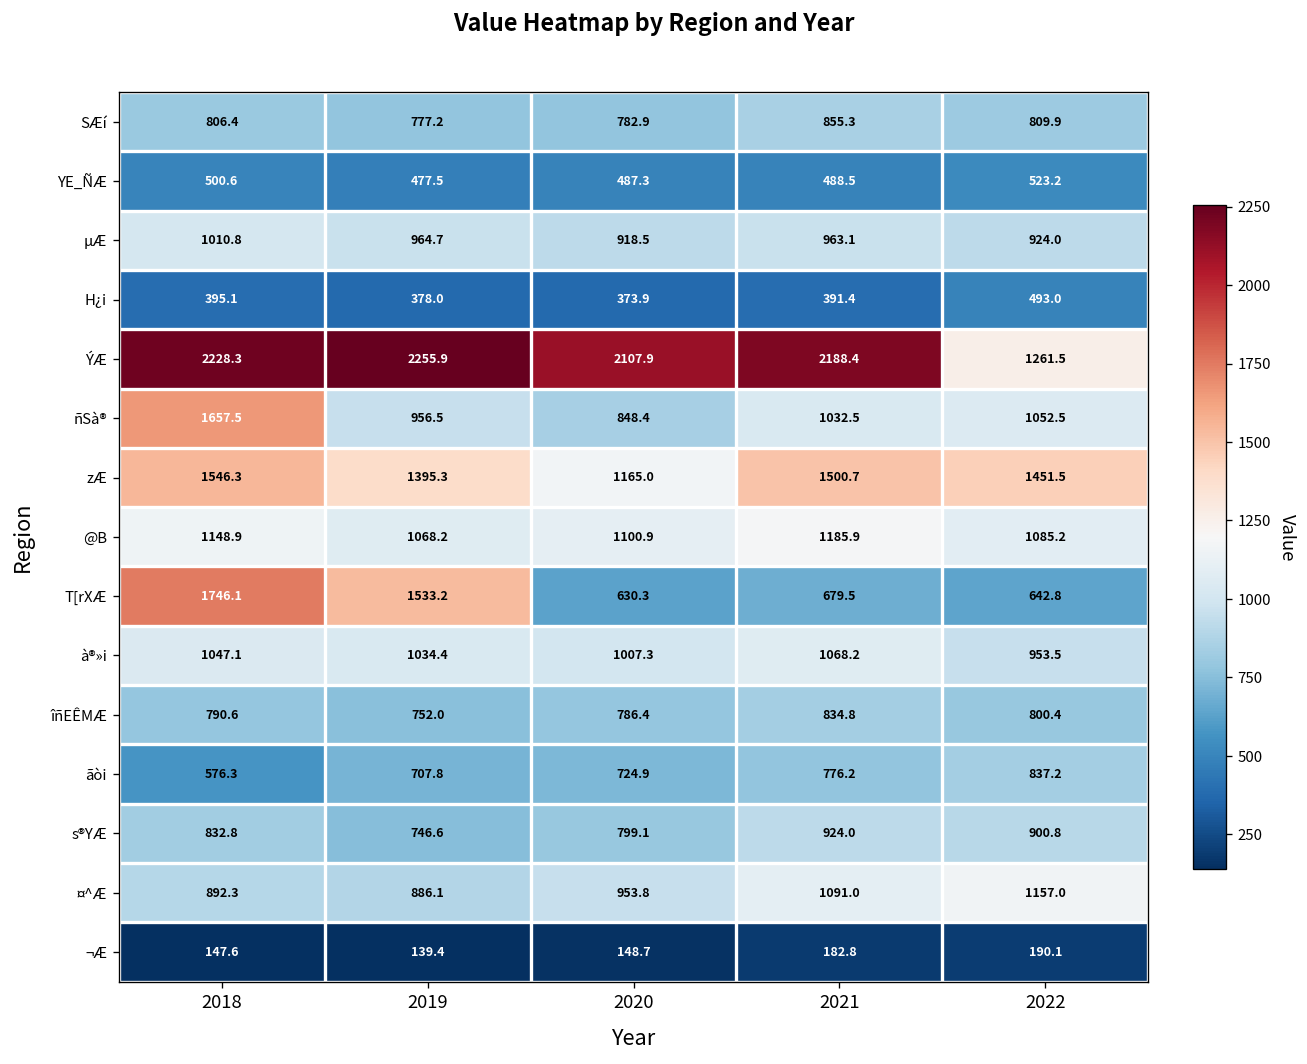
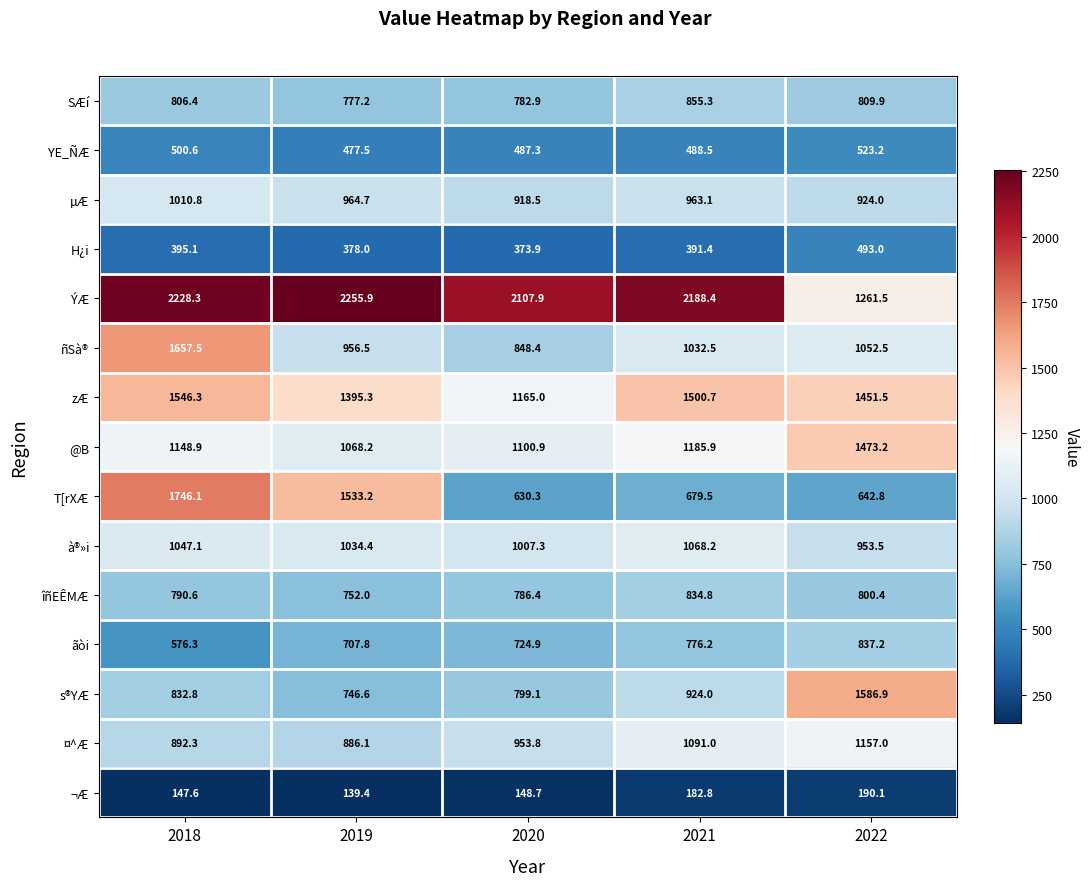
  {
    "SÆí": {
      "2018": 806.4,
      "2019": 777.2,
      "2020": 782.9,
      "2021": 855.3,
      "2022": 809.9
    },
    "YE_ÑÆ": {
      "2018": 500.6,
      "2019": 477.5,
      "2020": 487.3,
      "2021": 488.5,
      "2022": 523.2
    },
    "µÆ": {
      "2018": 1010.8,
      "2019": 964.7,
      "2020": 918.5,
      "2021": 963.1,
      "2022": 924.0
    },
    "H¿i": {
      "2018": 395.1,
      "2019": 378.0,
      "2020": 373.9,
      "2021": 391.4,
      "2022": 493.0
    },
    "ÝÆ": {
      "2018": 2228.3,
      "2019": 2255.9,
      "2020": 2107.9,
      "2021": 2188.4,
      "2022": 1261.5
    },
    "ñSà®": {
      "2018": 1657.5,
      "2019": 956.5,
      "2020": 848.4,
      "2021": 1032.5,
      "2022": 1052.5
    },
    "zÆ": {
      "2018": 1546.3,
      "2019": 1395.3,
      "2020": 1165.0,
      "2021": 1500.7,
      "2022": 1451.5
    },
    "@B": {
      "2018": 1148.9,
      "2019": 1068.2,
      "2020": 1100.9,
      "2021": 1185.9,
-     "2022": 1085.2
+     "2022": 1473.2
    },
    "T[rXÆ": {
      "2018": 1746.1,
      "2019": 1533.2,
      "2020": 630.3,
      "2021": 679.5,
      "2022": 642.8
    },
    "à®»i": {
      "2018": 1047.1,
      "2019": 1034.4,
      "2020": 1007.3,
      "2021": 1068.2,
      "2022": 953.5
    },
    "îñEÊMÆ": {
      "2018": 790.6,
      "2019": 752.0,
      "2020": 786.4,
      "2021": 834.8,
      "2022": 800.4
    },
    "ãòi": {
      "2018": 576.3,
      "2019": 707.8,
      "2020": 724.9,
      "2021": 776.2,
      "2022": 837.2
    },
    "s®YÆ": {
      "2018": 832.8,
      "2019": 746.6,
      "2020": 799.1,
      "2021": 924.0,
-     "2022": 900.8
+     "2022": 1586.9
    },
    "¤^Æ": {
      "2018": 892.3,
      "2019": 886.1,
      "2020": 953.8,
      "2021": 1091.0,
      "2022": 1157.0
    },
    "¬Æ": {
      "2018": 147.6,
      "2019": 139.4,
      "2020": 148.7,
      "2021": 182.8,
      "2022": 190.1
    }
  }
